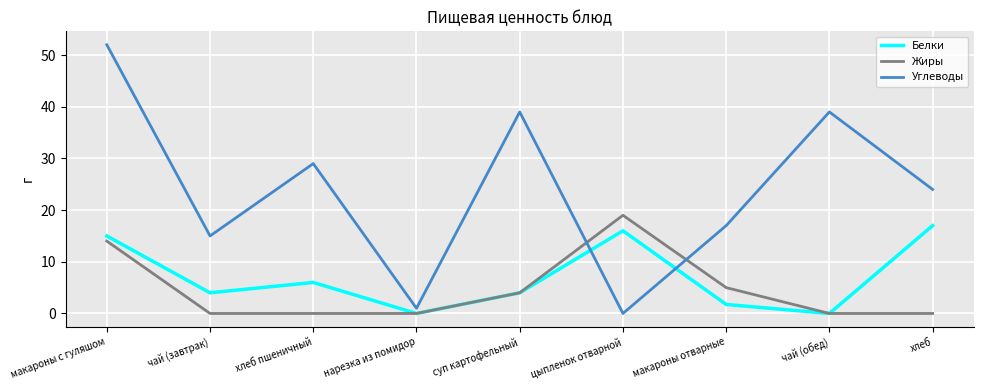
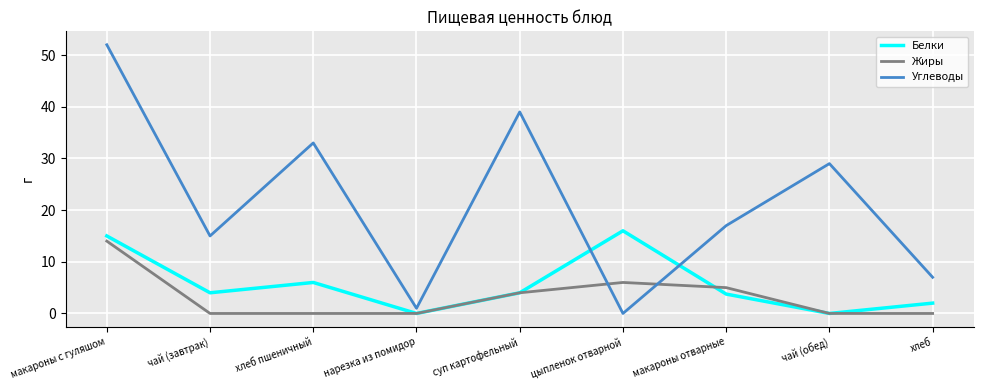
  {
    "Белки": {
      "макароны с гуляшом": 15,
      "чай (завтрак)": 4,
      "хлеб пшеничный": 6,
      "цыпленок отварной": 16,
-     "макароны отварные": 2,
-     "хлеб": 17
+     "макароны отварные": 4,
+     "хлеб": 2
    },
    "Жиры": {
      "макароны с гуляшом": 14,
      "чай (завтрак)": 0,
      "хлеб пшеничный": 0,
-     "цыпленок отварной": 19,
+     "цыпленок отварной": 6,
      "макароны отварные": 5,
      "хлеб": 0
    },
    "Углеводы": {
      "макароны с гуляшом": 52,
      "чай (завтрак)": 15,
-     "хлеб пшеничный": 29,
+     "хлеб пшеничный": 33,
      "нарезка из помидор": 1,
      "суп картофельный": 39,
      "цыпленок отварной": 0,
      "макароны отварные": 17,
-     "чай (обед)": 39,
-     "хлеб": 24
+     "чай (обед)": 29,
+     "хлеб": 7
    }
  }
